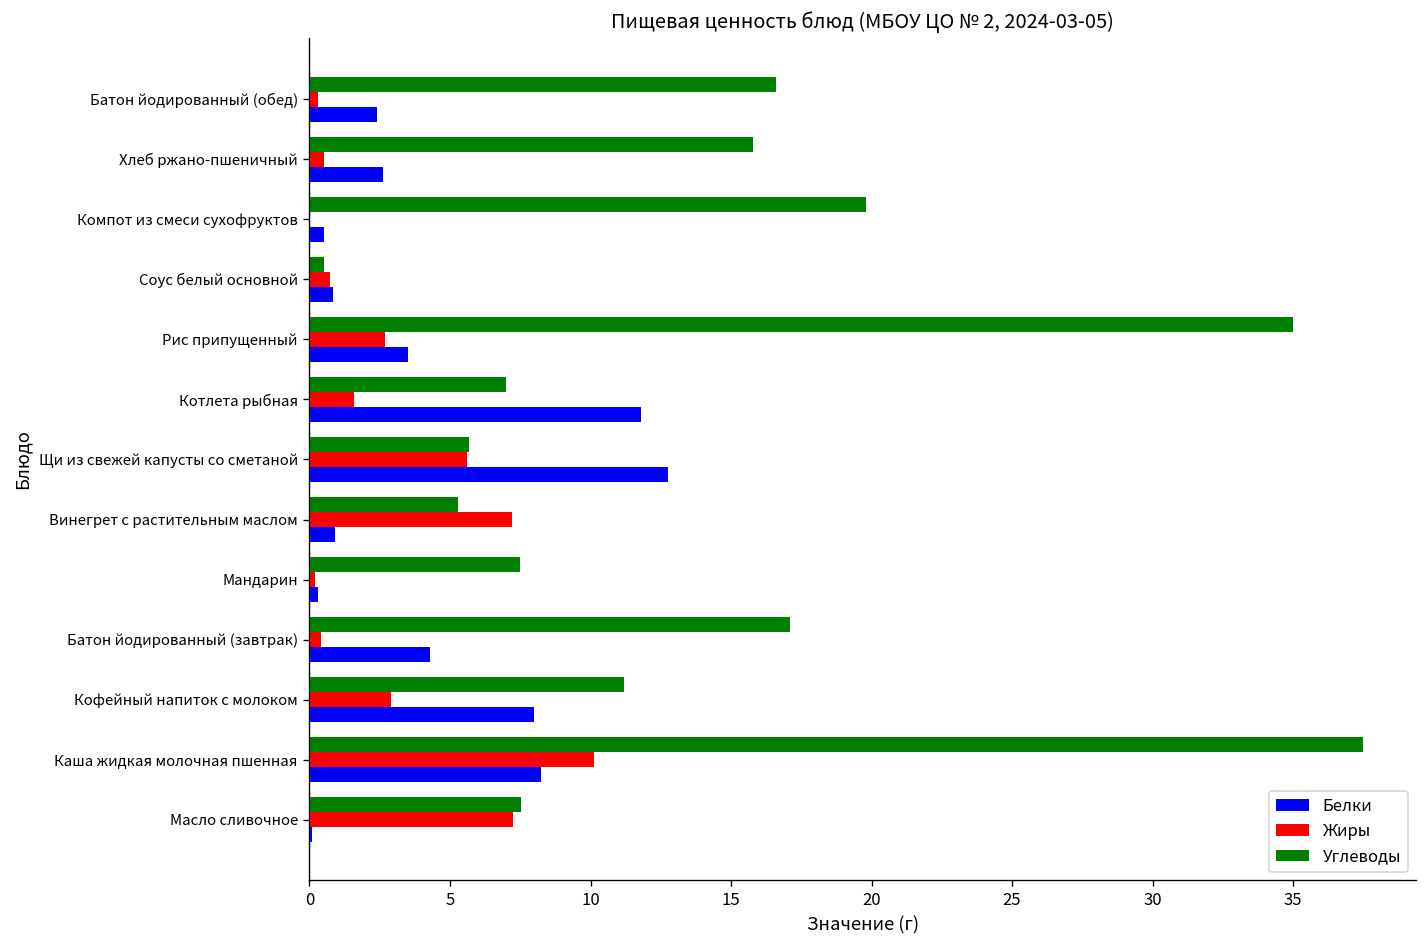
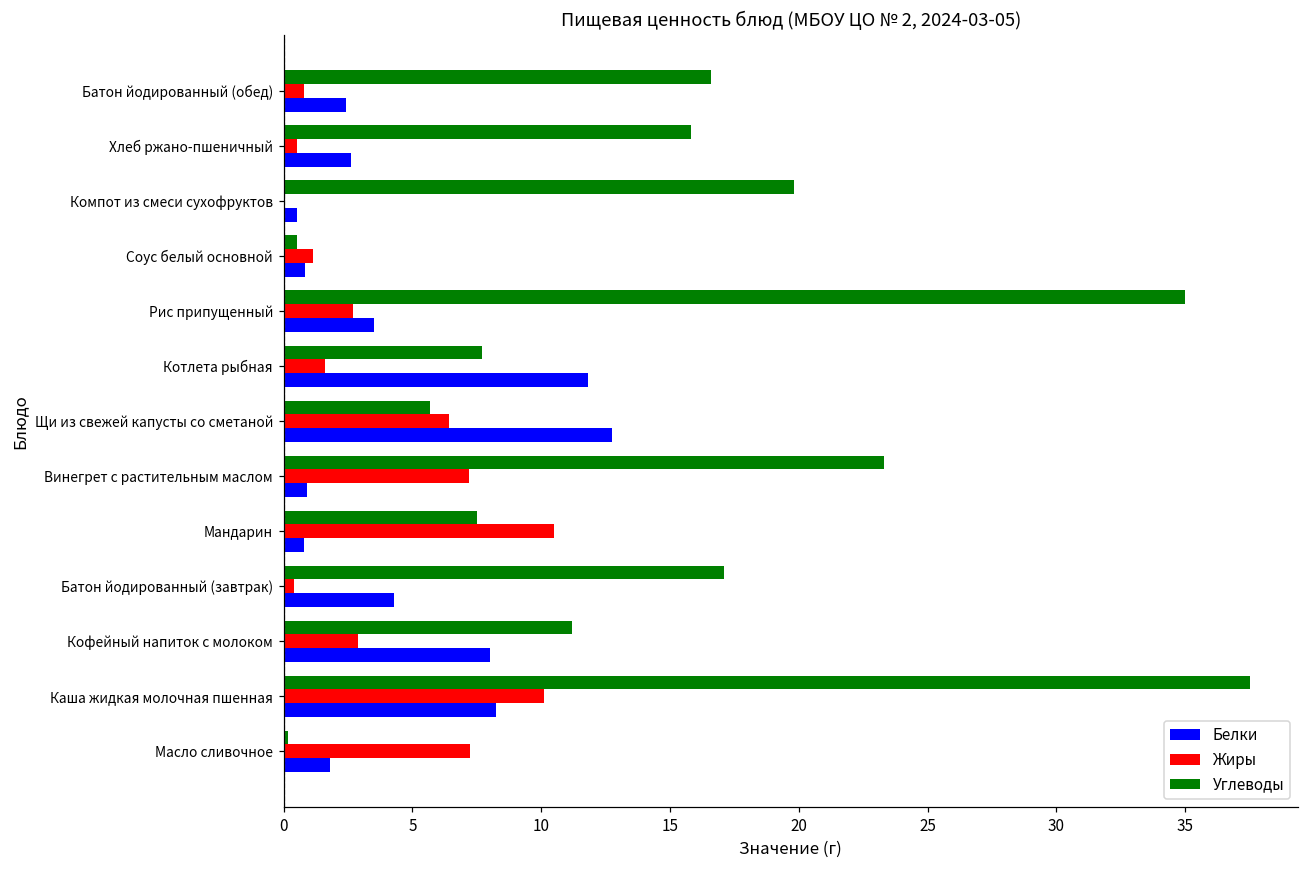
  {
    "Белки": {
      "Батон йодированный (обед)": 2.4,
      "Хлеб ржано-пшеничный": 2.6,
      "Компот из смеси сухофруктов": 0.5,
      "Соус белый основной": 0.8,
      "Рис припущенный": 3.5,
      "Котлета рыбная": 11.8,
      "Щи из свежей капусты со сметаной": 12.8,
      "Винегрет с растительным маслом": 0.9,
-     "Мандарин": 0.3,
+     "Мандарин": 0.8,
      "Батон йодированный (завтрак)": 4.3,
      "Кофейный напиток с молоком": 8.0,
      "Каша жидкая молочная пшенная": 8.3,
-     "Масло сливочное": 0.1
+     "Масло сливочное": 1.8
    },
    "Жиры": {
-     "Батон йодированный (обед)": 0.3,
+     "Батон йодированный (обед)": 0.8,
      "Хлеб ржано-пшеничный": 0.5,
      "Компот из смеси сухофруктов": 0.0,
-     "Соус белый основной": 0.7,
+     "Соус белый основной": 1.1,
      "Рис припущенный": 2.7,
      "Котлета рыбная": 1.6,
-     "Щи из свежей капусты со сметаной": 5.6,
+     "Щи из свежей капусты со сметаной": 6.4,
      "Винегрет с растительным маслом": 7.2,
-     "Мандарин": 0.2,
+     "Мандарин": 10.5,
      "Батон йодированный (завтрак)": 0.4,
      "Кофейный напиток с молоком": 2.9,
      "Каша жидкая молочная пшенная": 10.1,
      "Масло сливочное": 7.3
    },
    "Углеводы": {
      "Батон йодированный (обед)": 16.6,
      "Хлеб ржано-пшеничный": 15.8,
      "Компот из смеси сухофруктов": 19.8,
      "Соус белый основной": 0.5,
      "Рис припущенный": 35.0,
-     "Котлета рыбная": 7.0,
+     "Котлета рыбная": 7.7,
      "Щи из свежей капусты со сметаной": 5.7,
-     "Винегрет с растительным маслом": 5.3,
+     "Винегрет с растительным маслом": 23.3,
      "Мандарин": 7.5,
      "Батон йодированный (завтрак)": 17.1,
      "Кофейный напиток с молоком": 11.2,
      "Каша жидкая молочная пшенная": 37.5,
-     "Масло сливочное": 7.5
+     "Масло сливочное": 0.2
    }
  }
